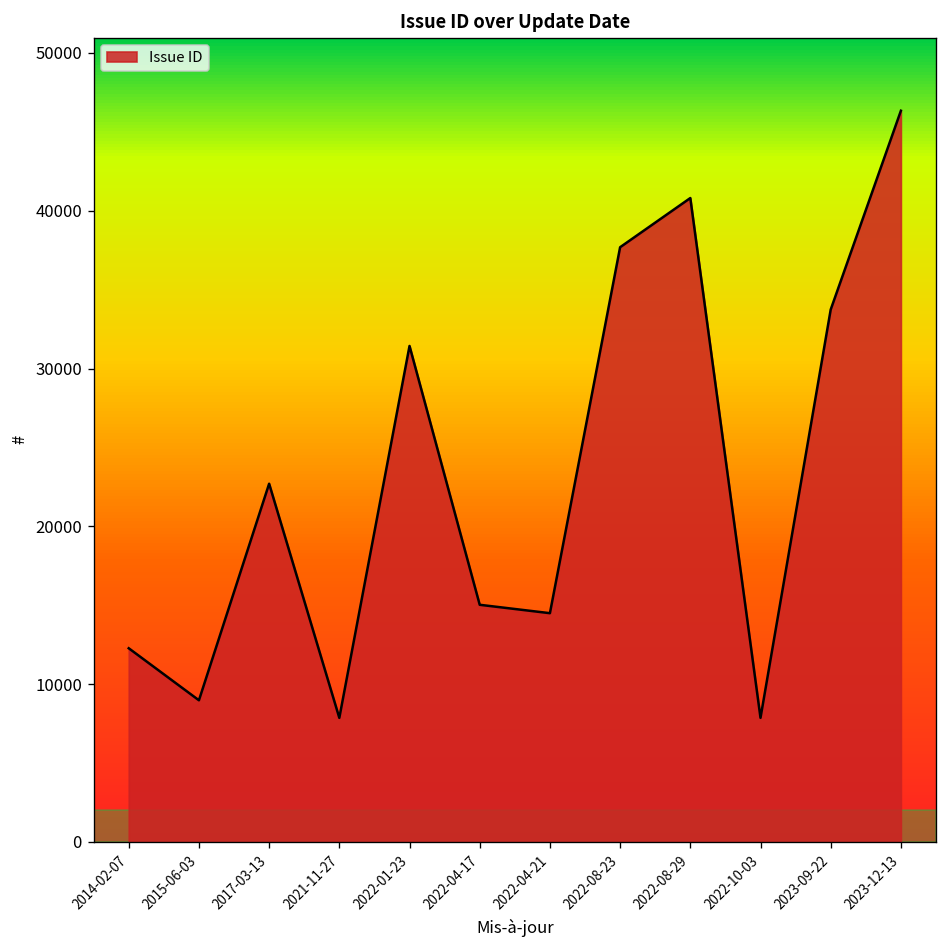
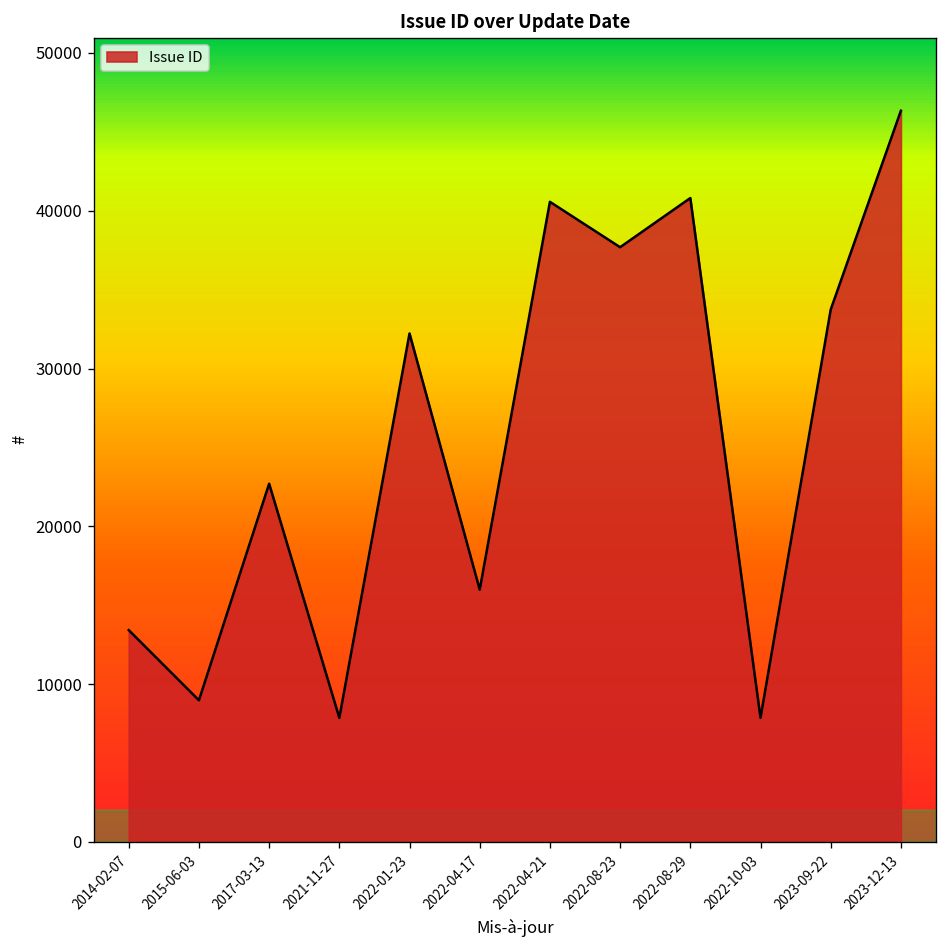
  {
-   "2014-02-07": 12300,
+   "2014-02-07": 13400,
    "2015-06-03": 9000,
    "2017-03-13": 22700,
    "2021-11-27": 7900,
-   "2022-01-23": 31400,
-   "2022-04-17": 15000,
-   "2022-04-21": 14500,
+   "2022-01-23": 32200,
+   "2022-04-17": 16000,
+   "2022-04-21": 40600,
    "2022-08-23": 37700,
    "2022-08-29": 40800,
    "2022-10-03": 7900,
    "2023-09-22": 33700,
    "2023-12-13": 46300
  }
